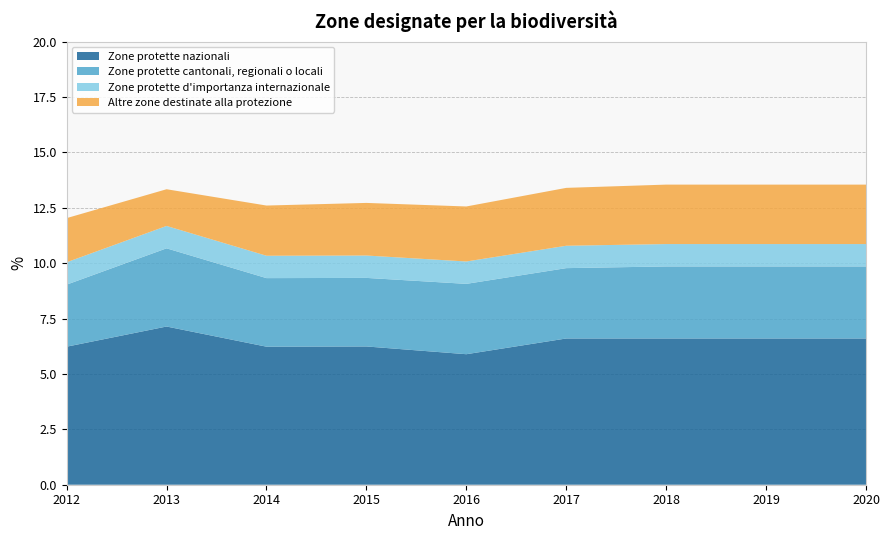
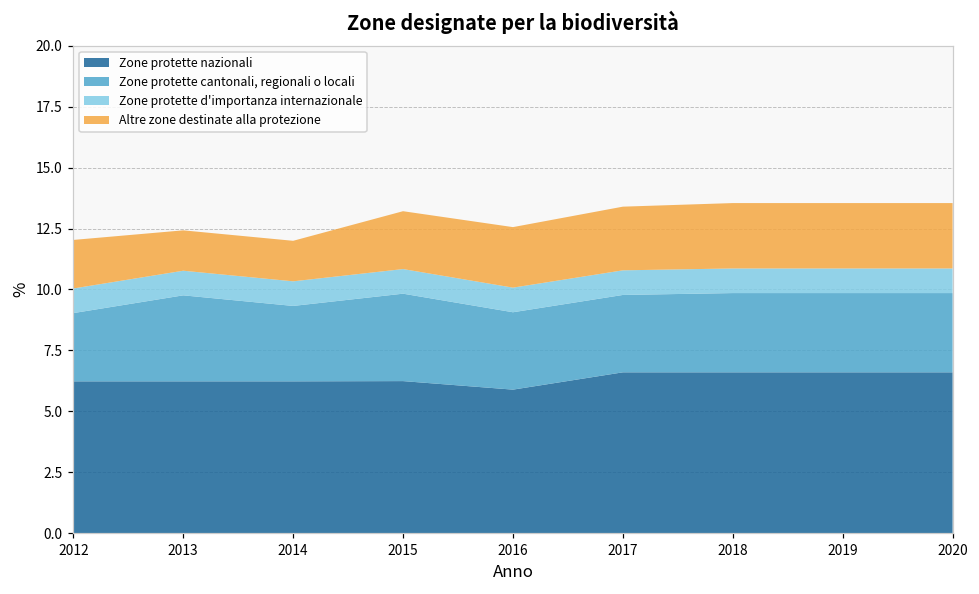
  {
    "Zone protette nazionali": {
      "2012": 6.2,
-     "2013": 7.1,
+     "2013": 6.2,
      "2014": 6.2,
      "2015": 6.2,
      "2016": 5.9,
      "2017": 6.6,
      "2018": 6.6,
      "2019": 6.6,
      "2020": 6.6
    },
    "Zone protette cantonali, regionali o locali": {
      "2012": 2.8,
      "2013": 3.5,
      "2014": 3.1,
-     "2015": 3.1,
+     "2015": 3.6,
      "2016": 3.2,
      "2017": 3.2,
      "2018": 3.3,
      "2019": 3.3,
      "2020": 3.3
    },
    "Zone protette d'importanza internazionale": {
      "2012": 1.0,
      "2013": 1.0,
      "2014": 1.0,
      "2015": 1.0,
      "2016": 1.0,
      "2017": 1.0,
      "2018": 1.0,
      "2019": 1.0,
      "2020": 1.0
    },
    "Altre zone destinate alla protezione": {
      "2012": 2.0,
      "2013": 1.7,
-     "2014": 2.3,
+     "2014": 1.7,
      "2015": 2.4,
      "2016": 2.5,
      "2017": 2.6,
      "2018": 2.7,
      "2019": 2.7,
      "2020": 2.7
    }
  }
